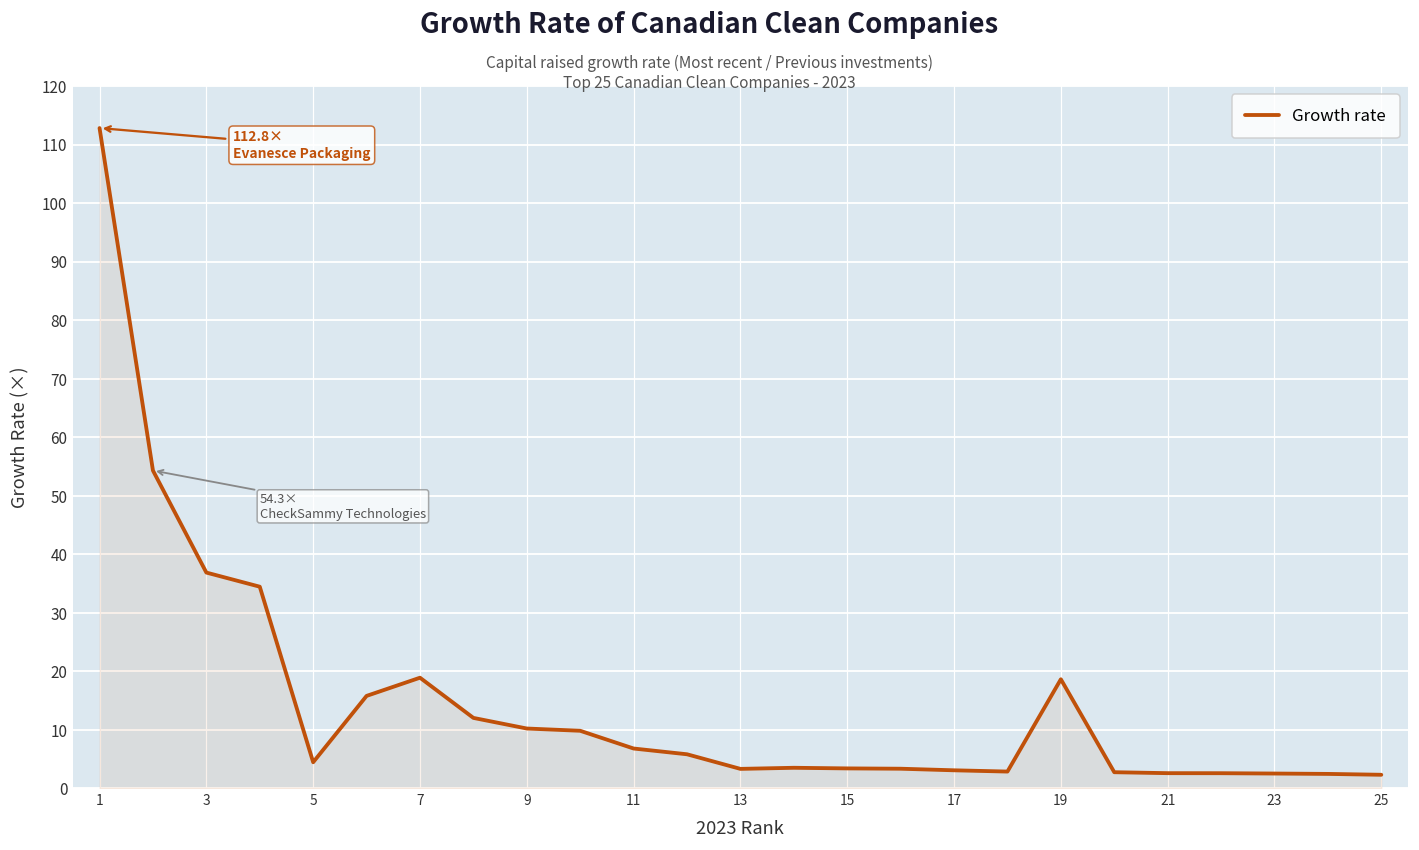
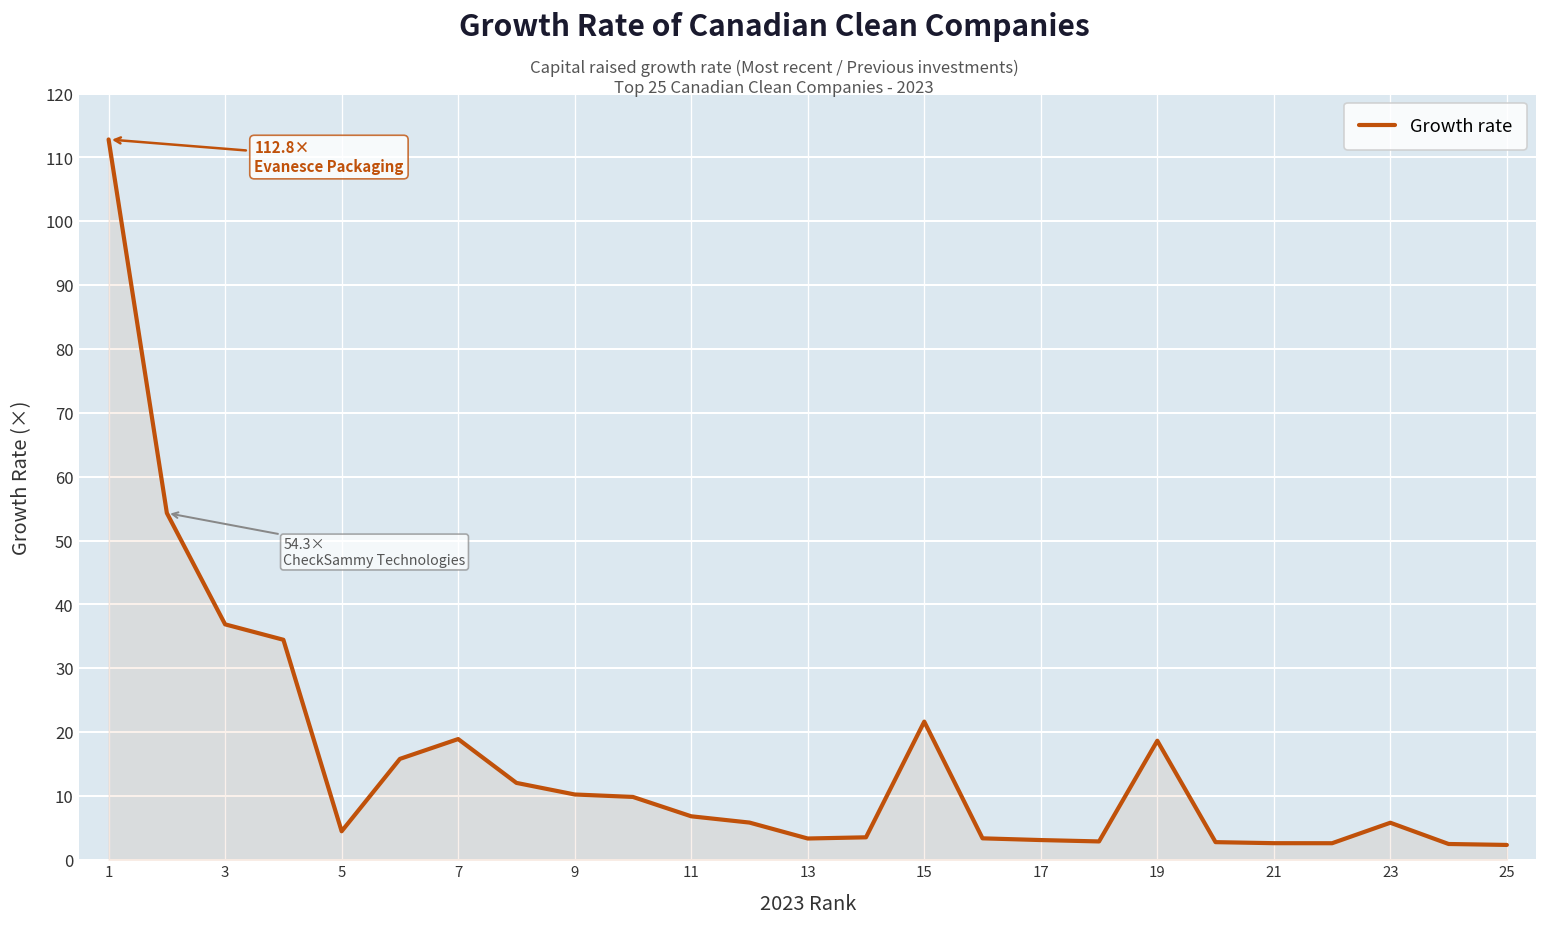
  {
    "3": 37,
    "5": 4,
    "7": 19,
    "9": 10,
    "11": 7,
    "13": 3,
-   "15": 3,
+   "15": 22,
    "17": 3,
    "19": 19,
    "21": 3,
-   "23": 3,
+   "23": 6,
    "25": 2
  }
